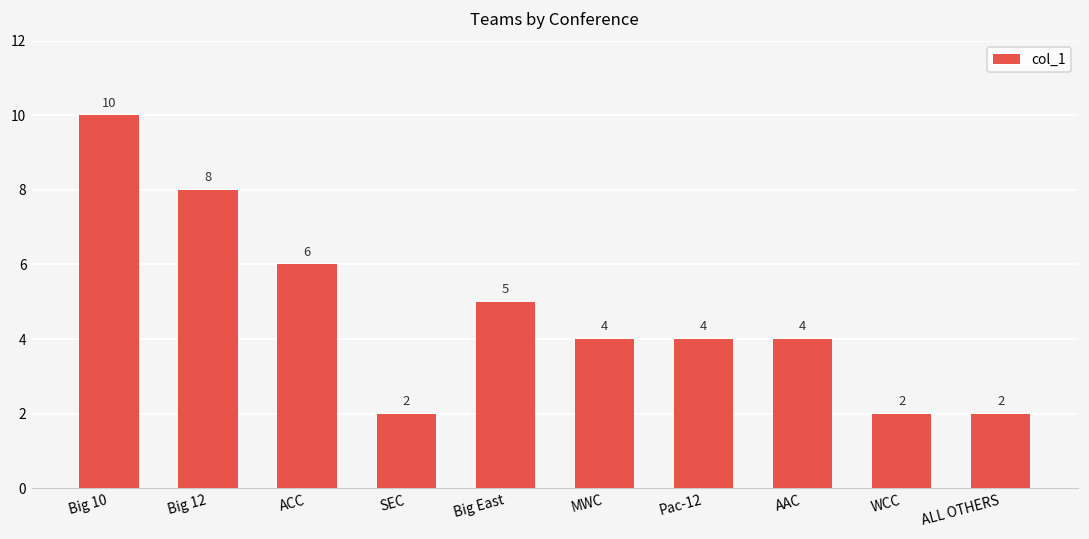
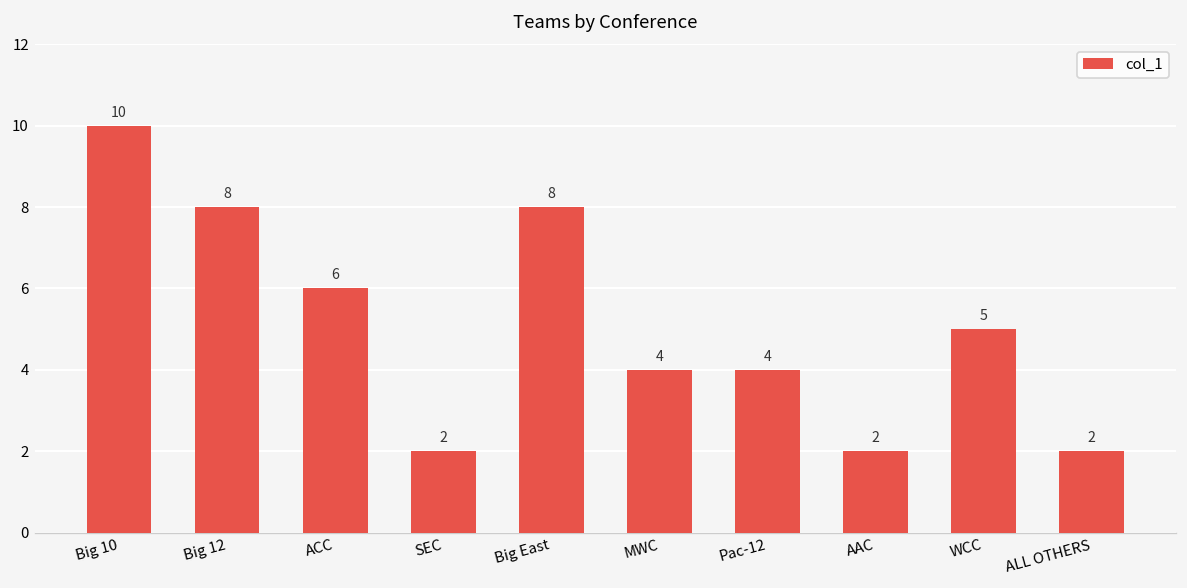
  {
    "Big 10": 10,
    "Big 12": 8,
    "ACC": 6,
    "SEC": 2,
-   "Big East": 5,
+   "Big East": 8,
    "MWC": 4,
    "Pac-12": 4,
-   "AAC": 4,
-   "WCC": 2,
+   "AAC": 2,
+   "WCC": 5,
    "ALL OTHERS": 2
  }
